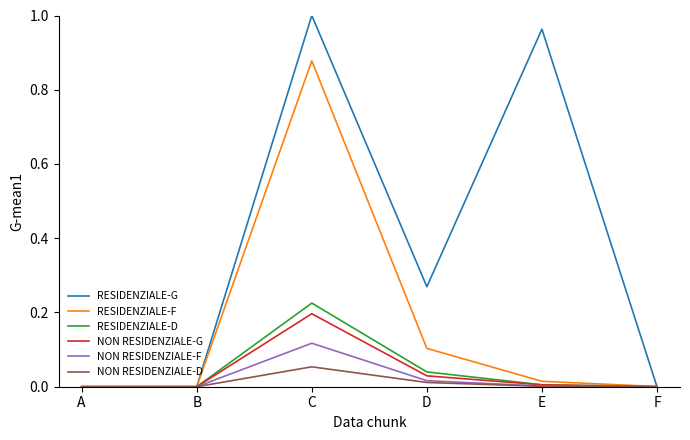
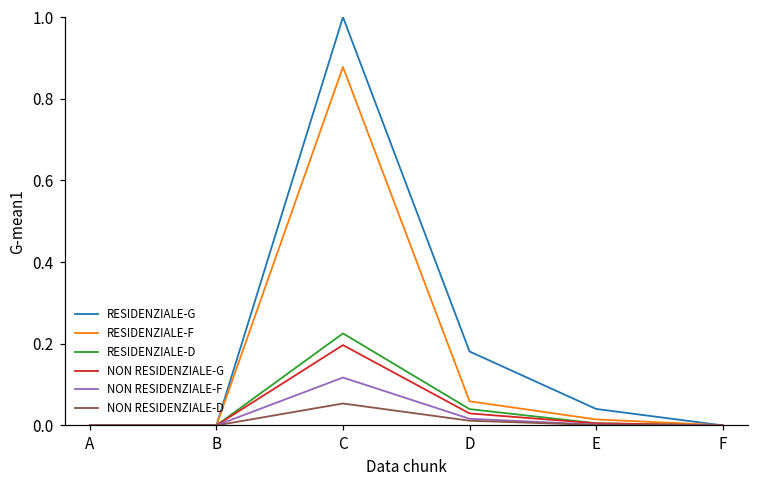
  {
    "RESIDENZIALE-G": {
      "C": 1.00,
-     "D": 0.27,
-     "E": 0.96
+     "D": 0.18,
+     "E": 0.04
    },
    "RESIDENZIALE-F": {
      "C": 0.88,
-     "D": 0.10,
+     "D": 0.06,
      "E": 0.01
    },
    "RESIDENZIALE-D": {
      "C": 0.23,
      "D": 0.04
    },
    "NON RESIDENZIALE-G": {
      "C": 0.20,
      "D": 0.03
    },
    "NON RESIDENZIALE-F": {
      "C": 0.12
    },
    "NON RESIDENZIALE-D": {
      "C": 0.05
    }
  }
